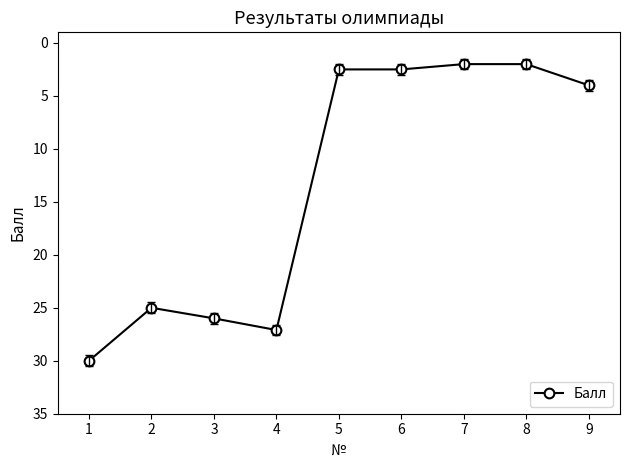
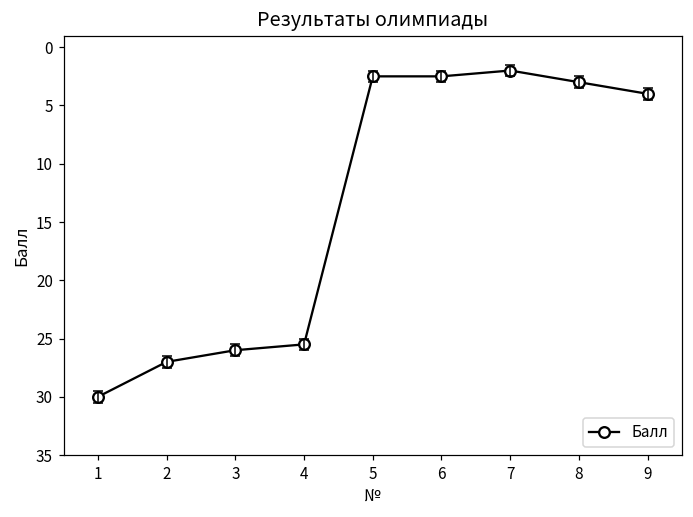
  {
    "Балл": {
      "1": 30.0,
-     "2": 25,
+     "2": 27,
      "3": 26.0,
-     "4": 27.1,
+     "4": 25.5,
      "5": 2.5,
      "6": 2.5,
      "7": 2.0,
-     "8": 2,
+     "8": 3,
      "9": 4.0
    }
  }
